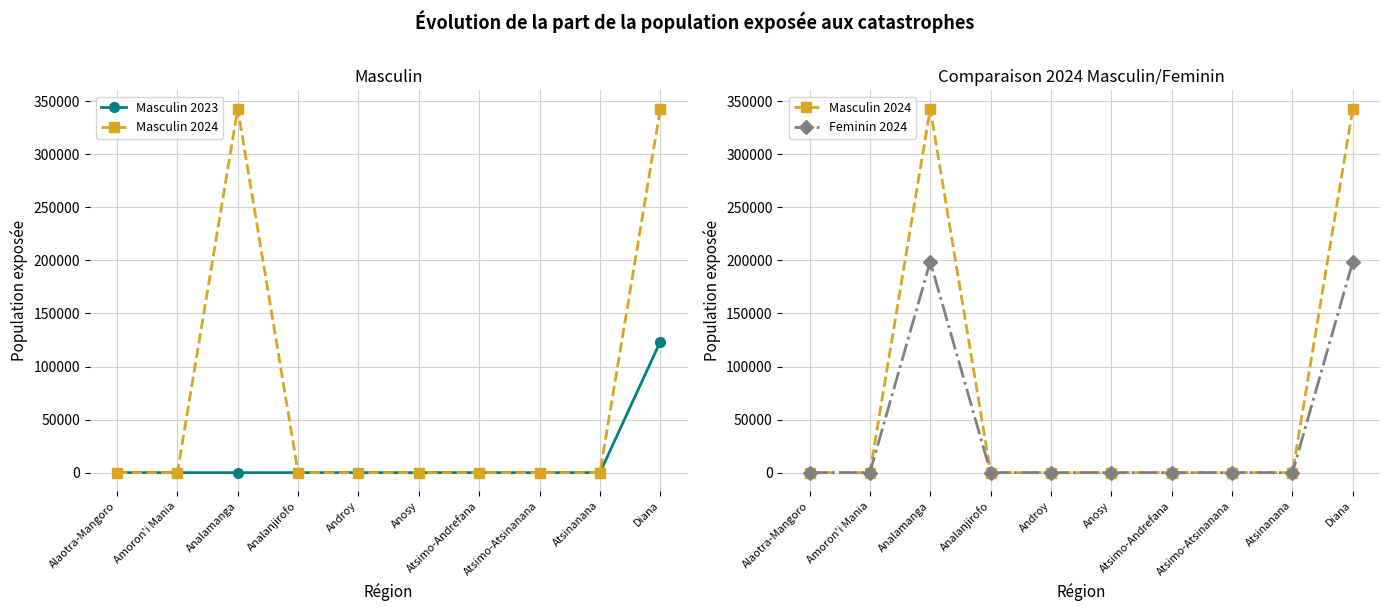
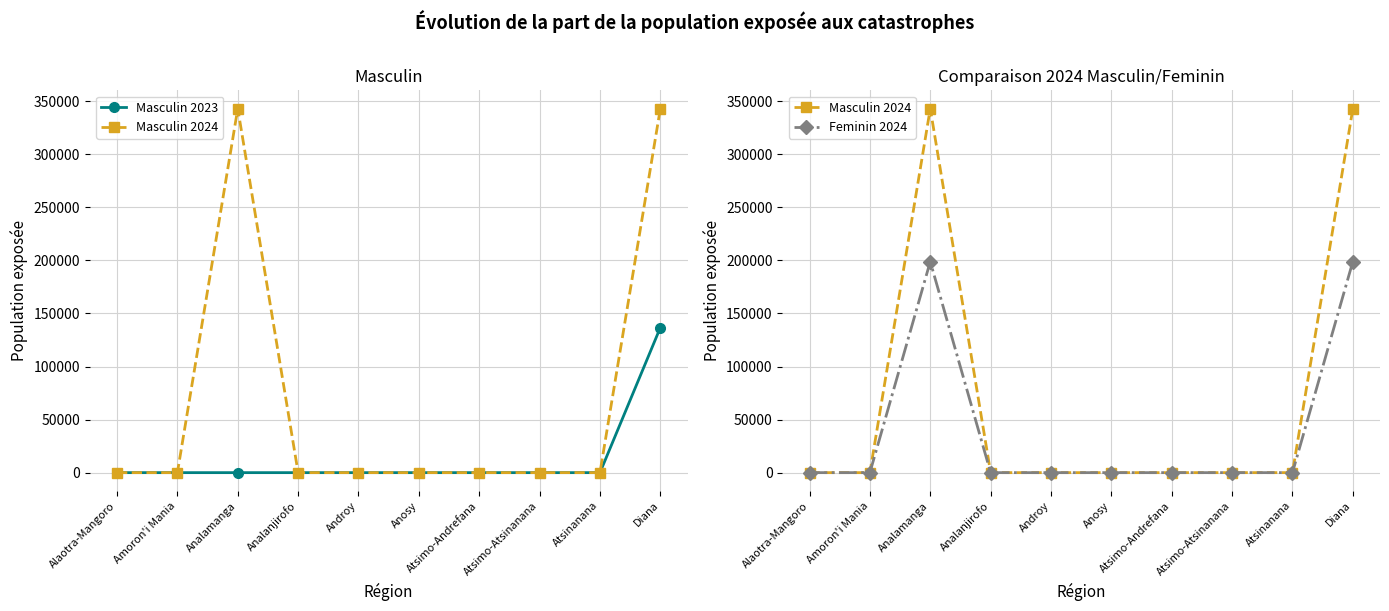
  {
    "Masculin": {
      "Masculin 2023": {
        "Analamanga": 0,
-       "Diana": 123000
+       "Diana": 137000
      },
      "Masculin 2024": {
        "Analamanga": 343000,
        "Diana": 343000
      }
    },
    "Comparaison 2024 Masculin/Feminin": {
      "Masculin 2024": {
        "Analamanga": 343000,
        "Diana": 343000
      },
      "Feminin 2024": {
        "Analamanga": 199000,
        "Diana": 199000
      }
    }
  }
